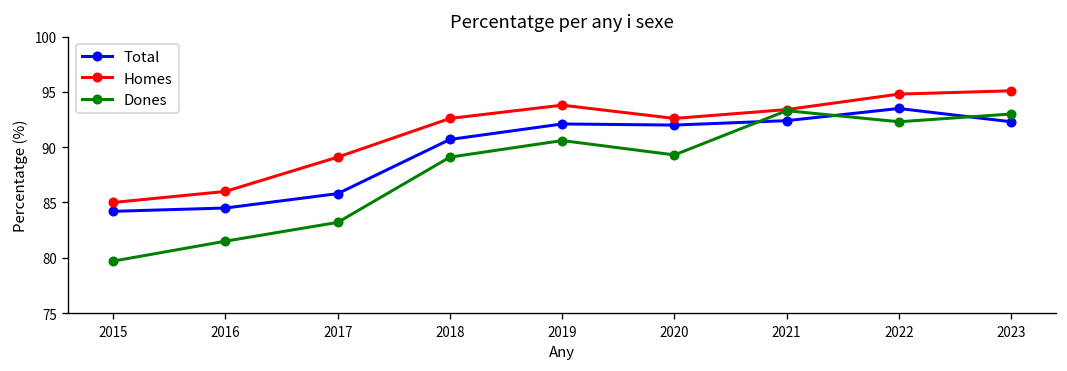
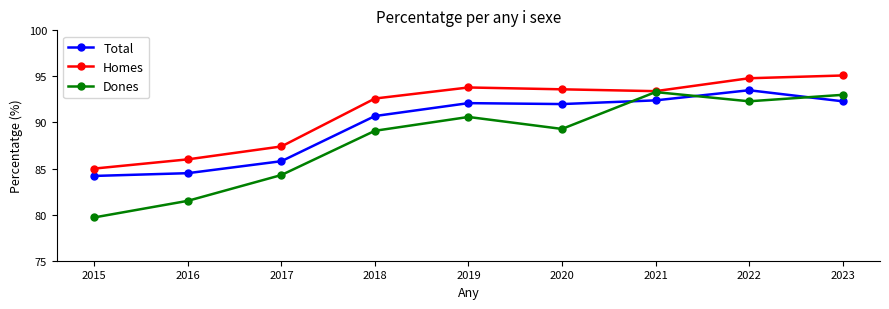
  {
    "Total": {
      "2015": 84,
      "2016": 85,
      "2017": 86,
      "2018": 91,
      "2019": 92,
      "2020": 92,
      "2021": 92,
      "2022": 94,
      "2023": 92
    },
    "Homes": {
      "2015": 85,
      "2016": 86,
-     "2017": 89,
+     "2017": 87,
      "2018": 93,
      "2019": 94,
-     "2020": 93,
+     "2020": 94,
      "2022": 95,
      "2023": 95
    },
    "Dones": {
      "2015": 80,
      "2016": 82,
-     "2017": 83,
+     "2017": 84,
      "2018": 89,
      "2019": 91,
      "2020": 89,
      "2022": 92,
      "2023": 93
    }
  }
